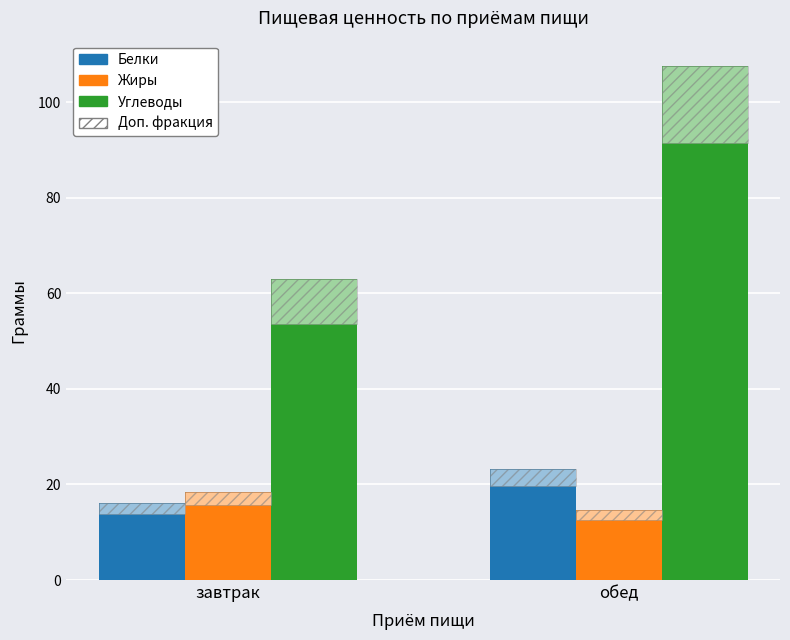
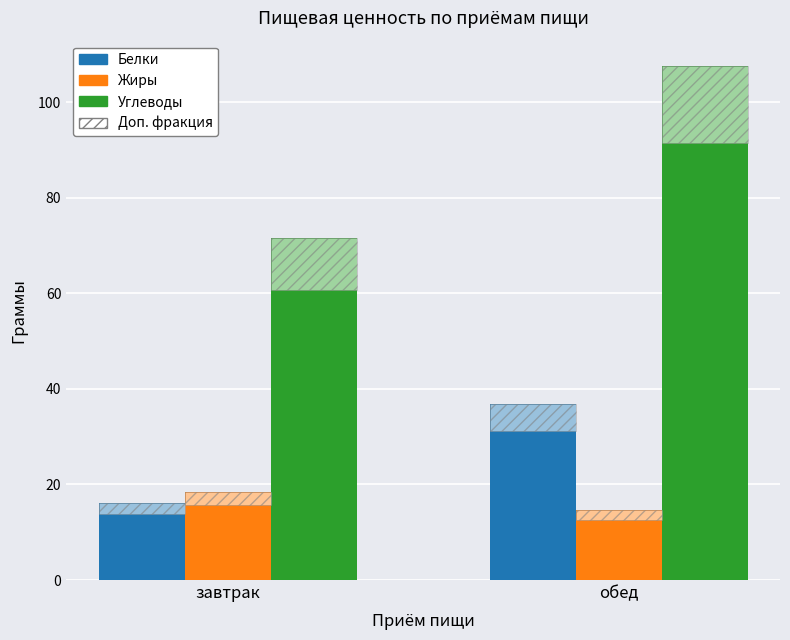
  {
    "Белки": {
      "завтрак": 16,
-     "обед": 23
+     "обед": 37
    },
    "Жиры": {
      "завтрак": 18,
      "обед": 15
    },
    "Углеводы": {
-     "завтрак": 63,
+     "завтрак": 72,
      "обед": 107
    }
  }
